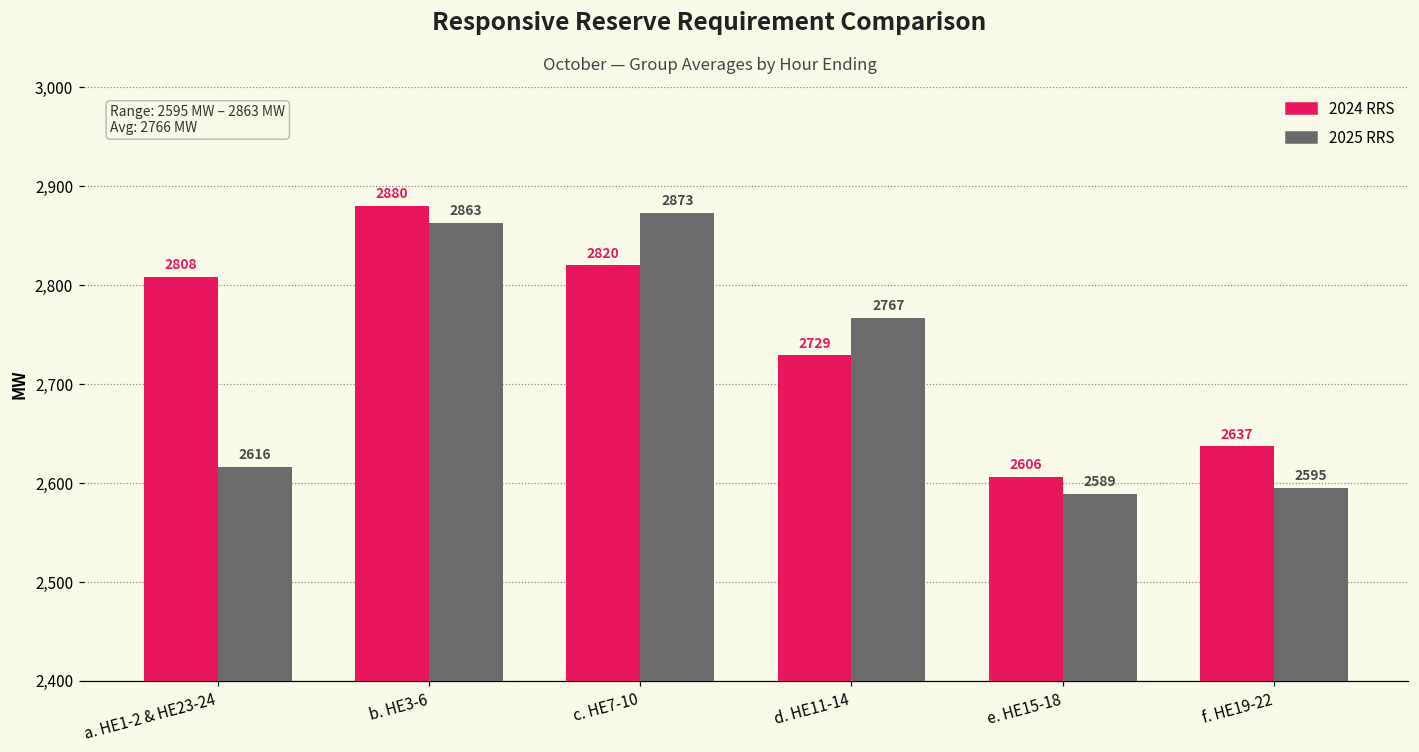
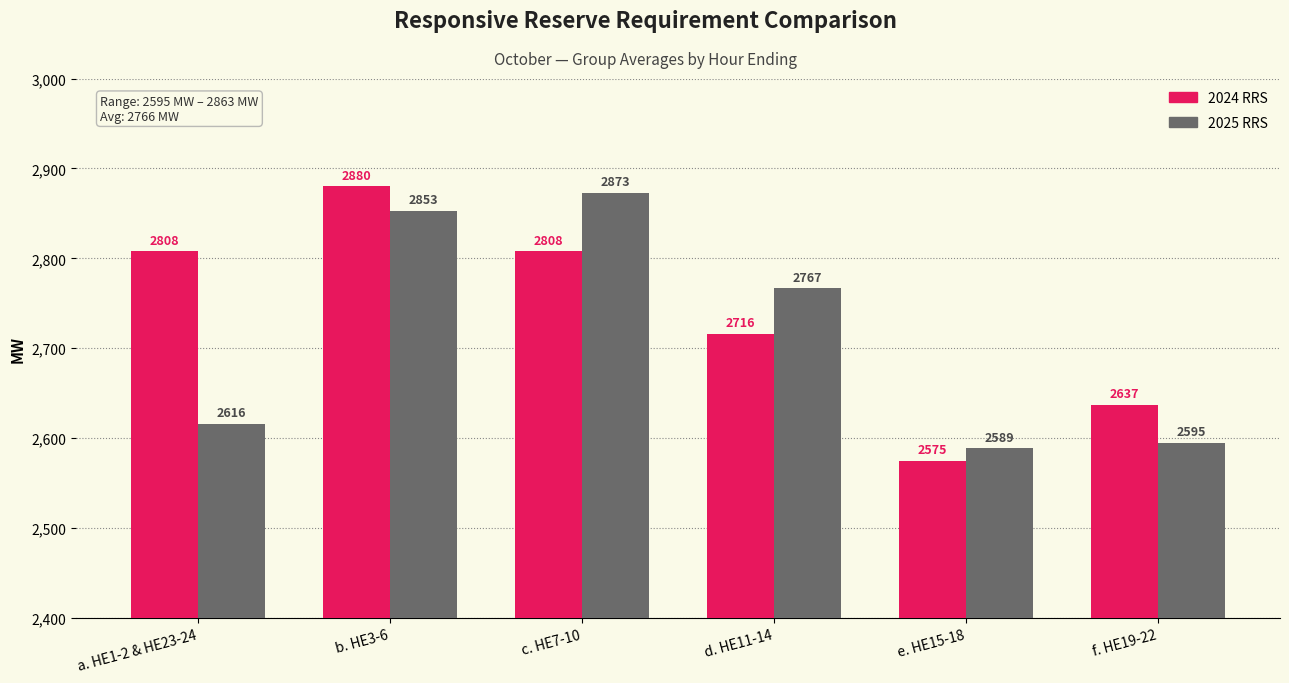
  {
    "2024 RRS": {
      "a. HE1-2 & HE23-24": 2808,
      "b. HE3-6": 2880,
-     "c. HE7-10": 2820,
-     "d. HE11-14": 2729,
-     "e. HE15-18": 2606,
+     "c. HE7-10": 2808,
+     "d. HE11-14": 2716,
+     "e. HE15-18": 2575,
      "f. HE19-22": 2637
    },
    "2025 RRS": {
      "a. HE1-2 & HE23-24": 2616,
-     "b. HE3-6": 2863,
+     "b. HE3-6": 2853,
      "c. HE7-10": 2873,
      "d. HE11-14": 2767,
      "e. HE15-18": 2589,
      "f. HE19-22": 2595
    }
  }
